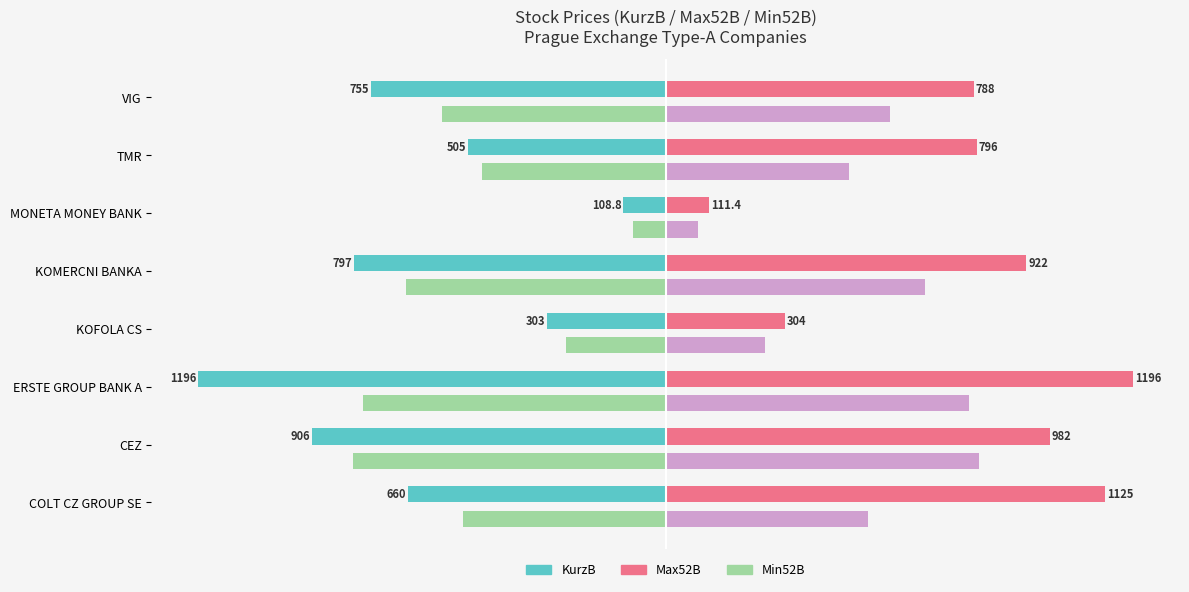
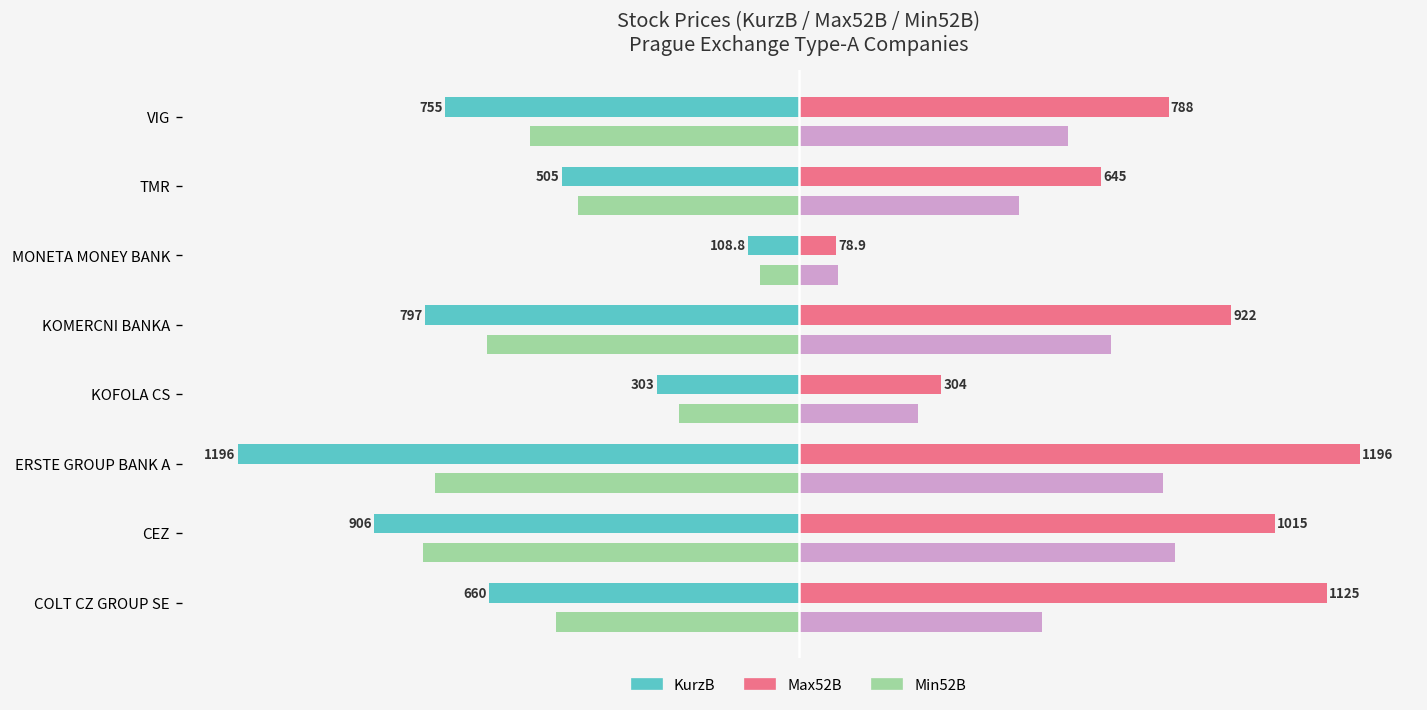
  {
    "Max52B": {
      "VIG": 788,
-     "TMR": 796,
-     "MONETA MONEY BANK": 111.4,
+     "TMR": 645,
+     "MONETA MONEY BANK": 78.9,
      "KOMERCNI BANKA": 922,
      "KOFOLA CS": 304,
      "ERSTE GROUP BANK A": 1196,
-     "CEZ": 982,
+     "CEZ": 1015,
      "COLT CZ GROUP SE": 1125
    }
  }
